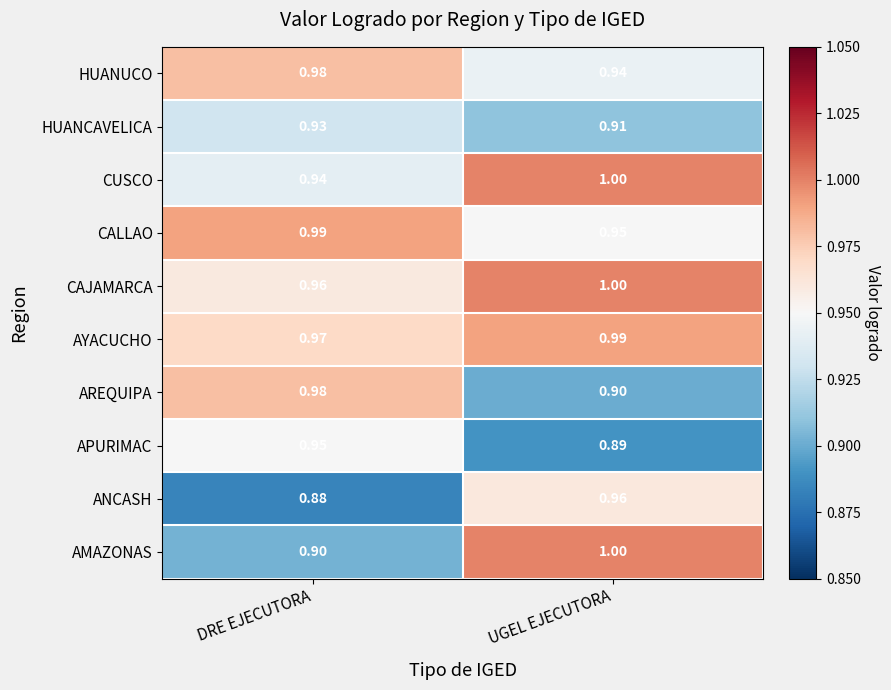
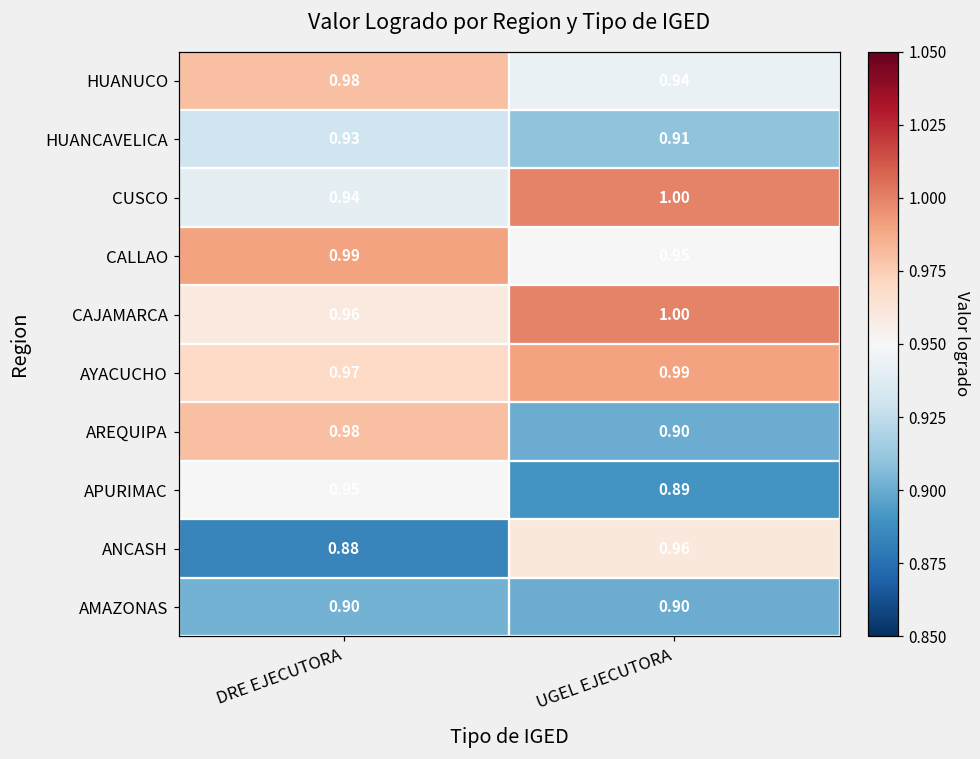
  {
    "HUANUCO": {
      "DRE EJECUTORA": 0.98
    },
    "HUANCAVELICA": {
      "UGEL EJECUTORA": 0.91
    },
    "CUSCO": {
      "UGEL EJECUTORA": 1.00
    },
    "CALLAO": {
      "DRE EJECUTORA": 0.99
    },
    "CAJAMARCA": {
      "UGEL EJECUTORA": 1.00
    },
    "AYACUCHO": {
      "DRE EJECUTORA": 0.97,
      "UGEL EJECUTORA": 0.99
    },
    "AREQUIPA": {
      "DRE EJECUTORA": 0.98,
      "UGEL EJECUTORA": 0.90
    },
    "APURIMAC": {
      "UGEL EJECUTORA": 0.89
    },
    "ANCASH": {
      "DRE EJECUTORA": 0.88
    },
    "AMAZONAS": {
      "DRE EJECUTORA": 0.90,
-     "UGEL EJECUTORA": 1.00
+     "UGEL EJECUTORA": 0.90
    }
  }
